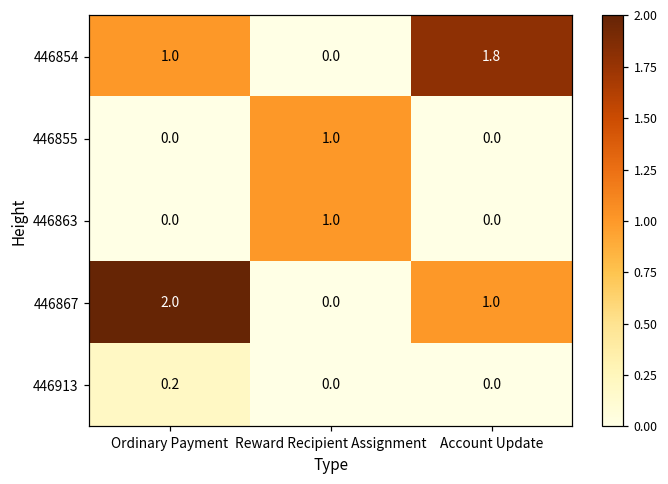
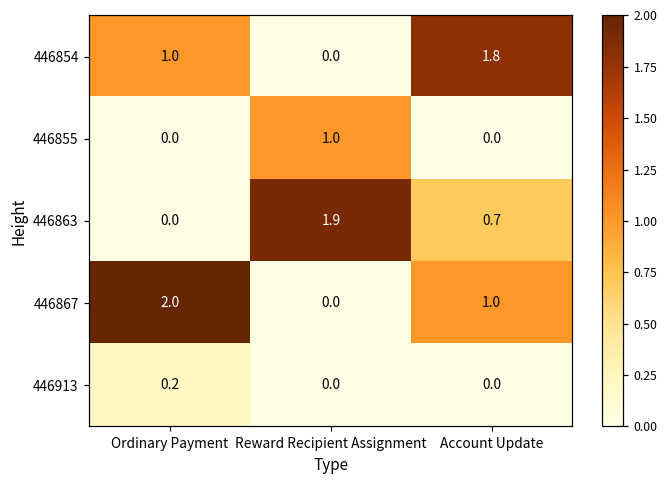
  {
    "446854": {
      "Ordinary Payment": 1.0,
      "Reward Recipient Assignment": 0.0,
      "Account Update": 1.8
    },
    "446855": {
      "Ordinary Payment": 0.0,
      "Reward Recipient Assignment": 1.0,
      "Account Update": 0.0
    },
    "446863": {
      "Ordinary Payment": 0.0,
-     "Reward Recipient Assignment": 1.0,
-     "Account Update": 0.0
+     "Reward Recipient Assignment": 1.9,
+     "Account Update": 0.7
    },
    "446867": {
      "Ordinary Payment": 2.0,
      "Reward Recipient Assignment": 0.0,
      "Account Update": 1.0
    },
    "446913": {
      "Ordinary Payment": 0.2,
      "Reward Recipient Assignment": 0.0,
      "Account Update": 0.0
    }
  }
